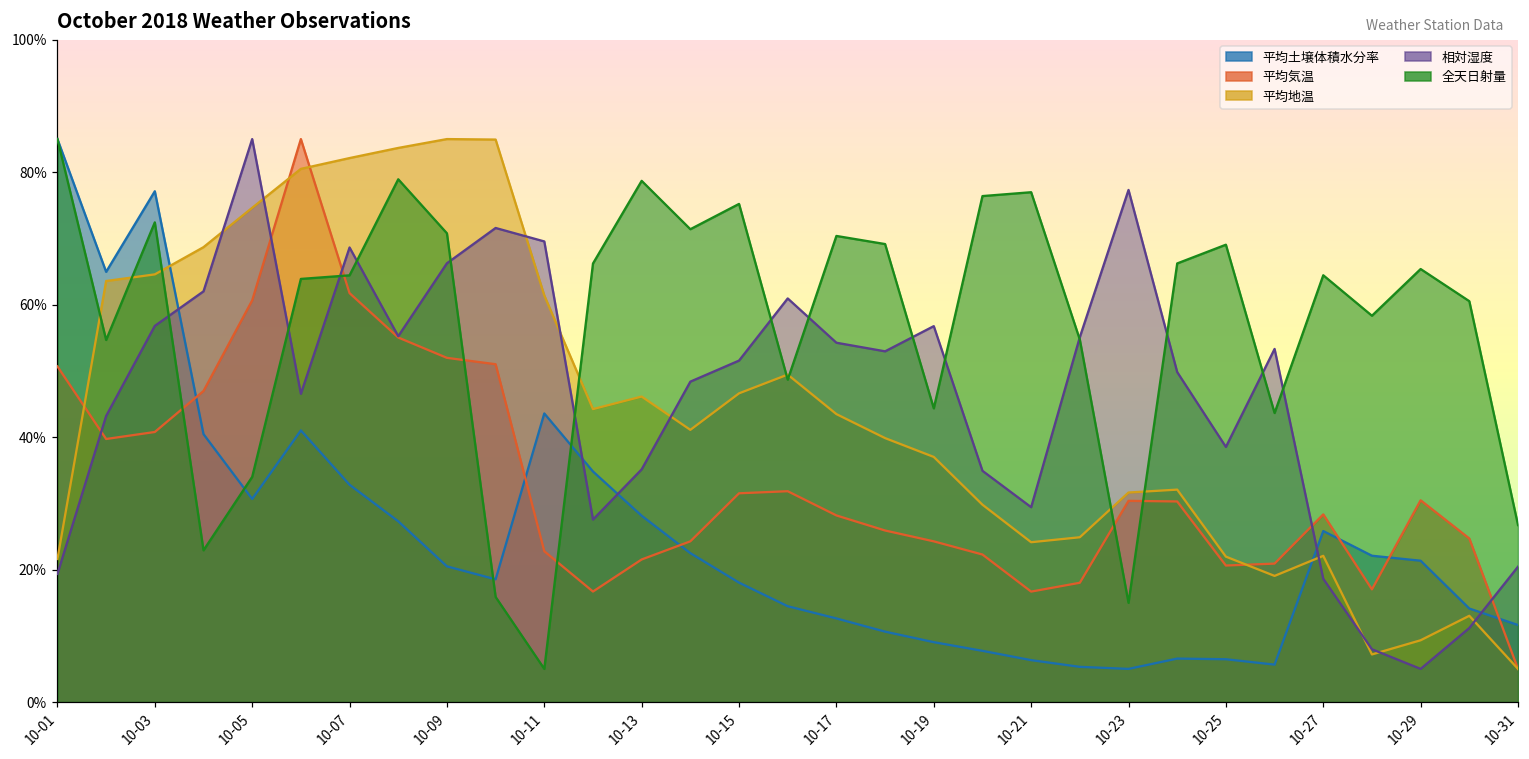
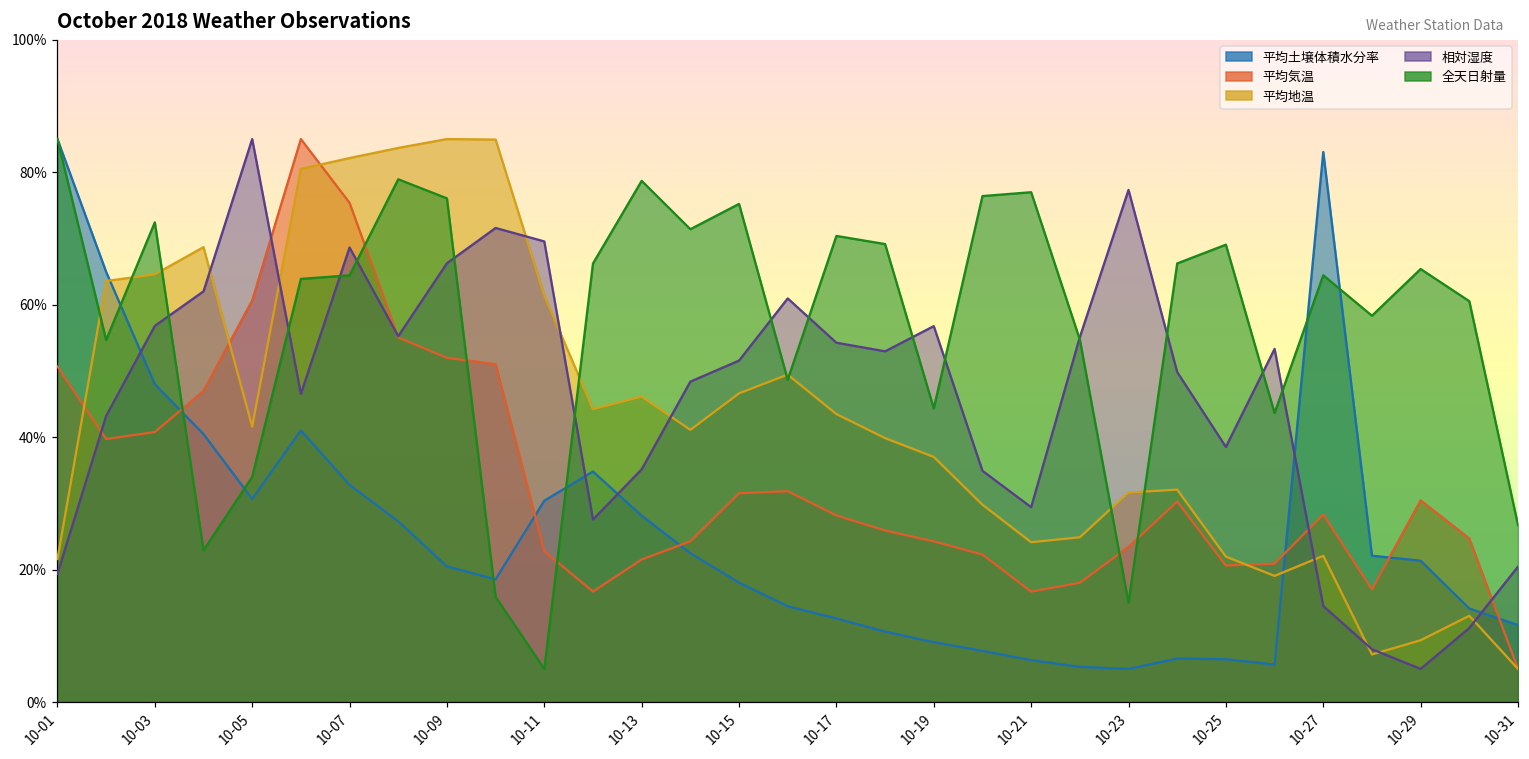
  {
    "平均土壌体積水分率": {
-     "10-03": "77%",
+     "10-03": "48%",
      "10-05": "31%",
      "10-07": "33%",
      "10-09": "20%",
-     "10-11": "44%",
+     "10-11": "30%",
      "10-13": "28%",
      "10-15": "18%",
      "10-17": "13%",
      "10-19": "9%",
      "10-21": "6%",
      "10-23": "5%",
      "10-25": "6%",
-     "10-27": "26%",
+     "10-27": "83%",
      "10-29": "21%",
      "10-31": "12%"
    },
    "平均気温": {
      "10-01": "51%",
      "10-03": "41%",
      "10-05": "61%",
-     "10-07": "62%",
+     "10-07": "75%",
      "10-09": "52%",
      "10-11": "23%",
      "10-13": "22%",
      "10-15": "32%",
      "10-17": "28%",
      "10-19": "24%",
      "10-21": "17%",
-     "10-23": "30%",
+     "10-23": "23%",
      "10-25": "21%",
      "10-27": "28%",
      "10-29": "30%"
    },
    "平均地温": {
      "10-01": "22%",
      "10-03": "65%",
-     "10-05": "75%",
+     "10-05": "42%",
      "10-07": "82%",
      "10-09": "85%",
      "10-11": "61%",
      "10-13": "46%",
      "10-15": "47%",
      "10-17": "43%",
      "10-19": "37%",
      "10-21": "24%",
      "10-23": "32%",
      "10-25": "22%",
      "10-27": "22%",
      "10-29": "9%"
    },
    "相対湿度": {
      "10-01": "19%",
      "10-03": "57%",
      "10-05": "85%",
      "10-07": "69%",
      "10-09": "66%",
      "10-11": "70%",
      "10-13": "35%",
      "10-15": "52%",
      "10-17": "54%",
      "10-19": "57%",
      "10-21": "29%",
      "10-23": "77%",
      "10-25": "39%",
-     "10-27": "19%",
+     "10-27": "14%",
      "10-29": "5%",
      "10-31": "20%"
    },
    "全天日射量": {
      "10-03": "72%",
      "10-05": "34%",
      "10-07": "64%",
-     "10-09": "71%",
+     "10-09": "76%",
      "10-11": "5%",
      "10-13": "79%",
      "10-15": "75%",
      "10-17": "70%",
      "10-19": "44%",
      "10-21": "77%",
      "10-23": "15%",
      "10-25": "69%",
      "10-27": "64%",
      "10-29": "65%",
      "10-31": "27%"
    }
  }
